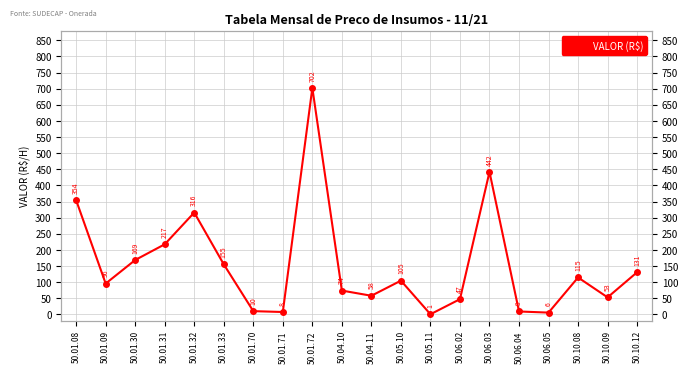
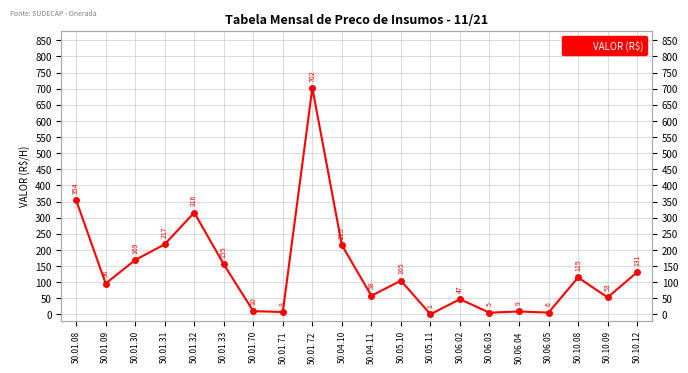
  {
    "50.01.08": 354,
    "50.01.09": 96,
    "50.01.30": 169,
    "50.01.31": 217,
    "50.01.32": 316,
    "50.01.33": 155,
    "50.01.70": 10,
    "50.01.71": 8,
    "50.01.72": 702,
-   "50.04.10": 74,
+   "50.04.10": 215,
    "50.04.11": 58,
    "50.05.10": 105,
    "50.05.11": 1,
    "50.06.02": 47,
-   "50.06.03": 442,
+   "50.06.03": 5,
    "50.06.04": 9,
    "50.06.05": 6,
    "50.10.08": 115,
    "50.10.09": 53,
    "50.10.12": 131
  }
